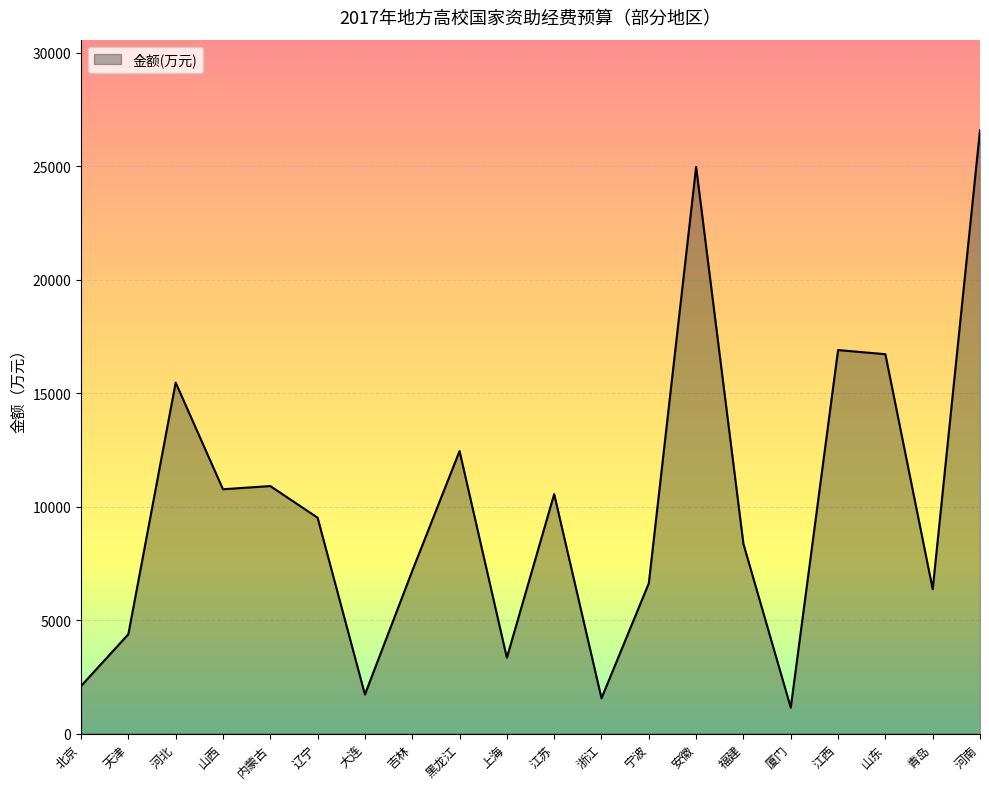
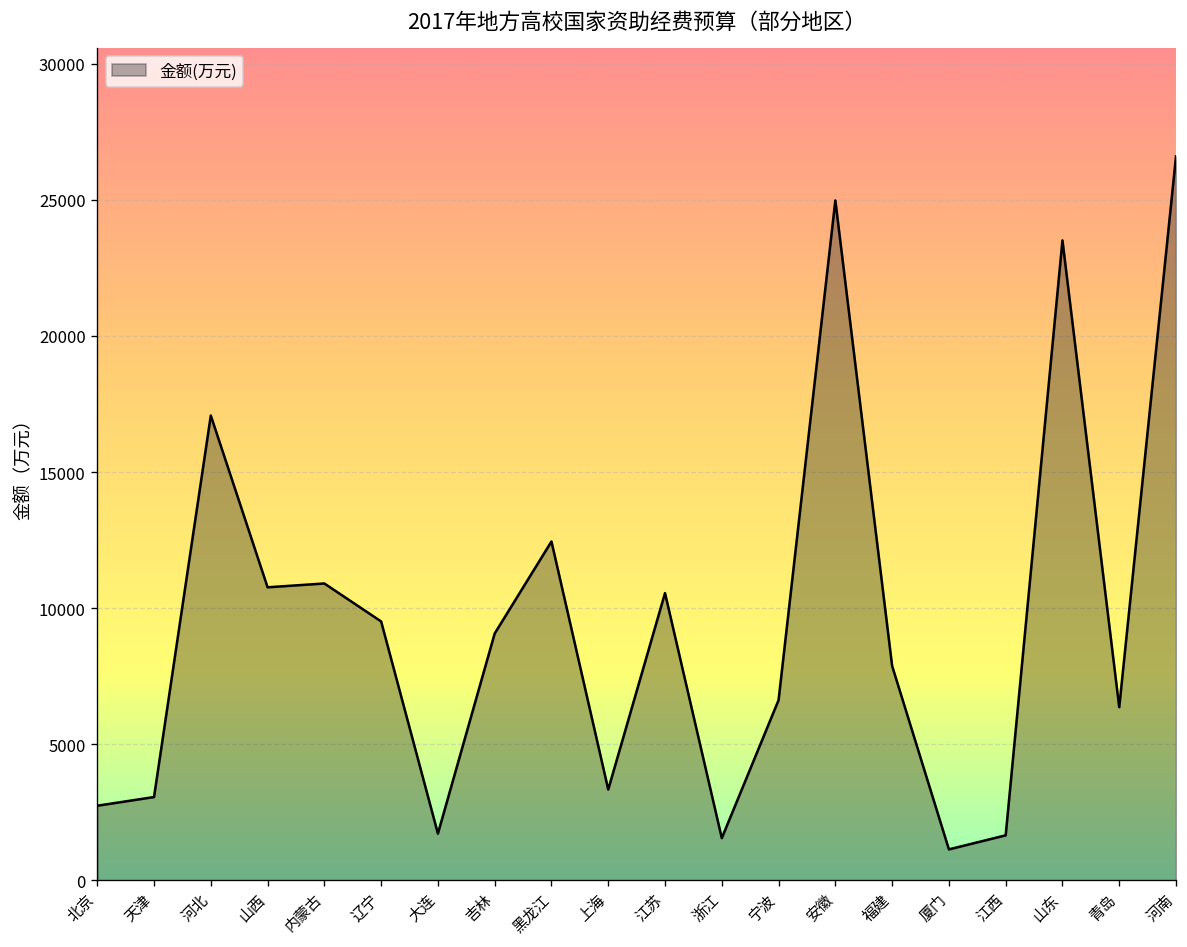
  {
-   "北京": 2100,
-   "天津": 4400,
-   "河北": 15500,
+   "北京": 2700,
+   "天津": 3100,
+   "河北": 17100,
    "山西": 10800,
    "内蒙古": 10900,
    "辽宁": 9500,
    "大连": 1700,
-   "吉林": 7200,
+   "吉林": 9100,
    "黑龙江": 12400,
    "上海": 3300,
    "江苏": 10600,
    "浙江": 1600,
    "宁波": 6600,
    "安徽": 25000,
-   "福建": 8400,
+   "福建": 7900,
    "厦门": 1100,
-   "江西": 16900,
-   "山东": 16700,
+   "江西": 1700,
+   "山东": 23500,
    "青岛": 6400,
    "河南": 26600
  }
